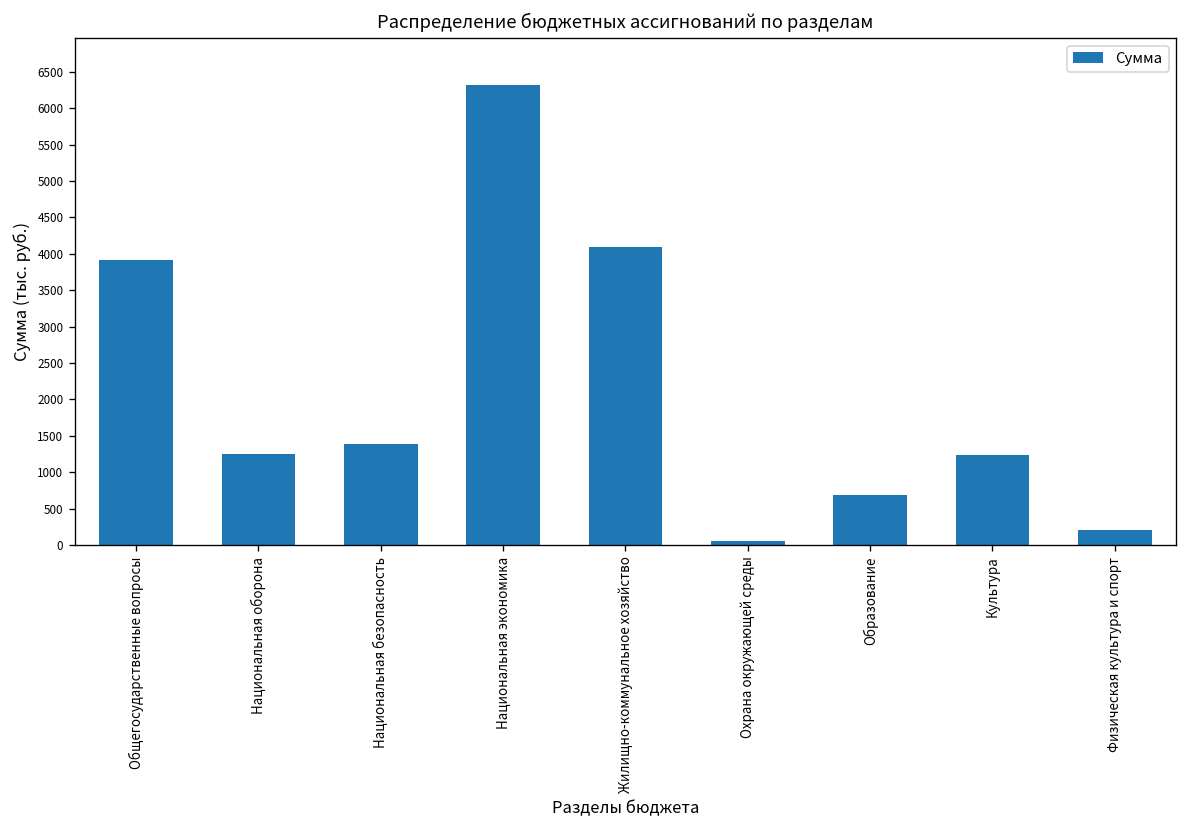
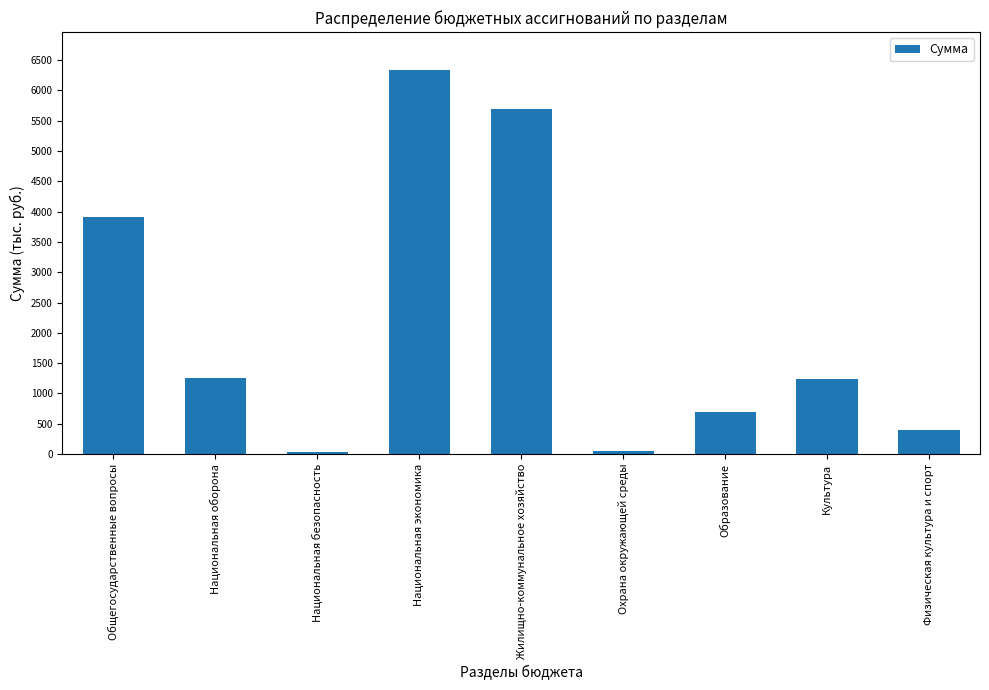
  {
    "Общегосударственные вопросы": 3900,
    "Национальная оборона": 1200,
-   "Национальная безопасность": 1400,
+   "Национальная безопасность": 0,
    "Национальная экономика": 6300,
-   "Жилищно-коммунальное хозяйство": 4100,
+   "Жилищно-коммунальное хозяйство": 5700,
    "Охрана окружающей среды": 0,
    "Образование": 700,
    "Культура": 1200,
-   "Физическая культура и спорт": 200
+   "Физическая культура и спорт": 400
  }
